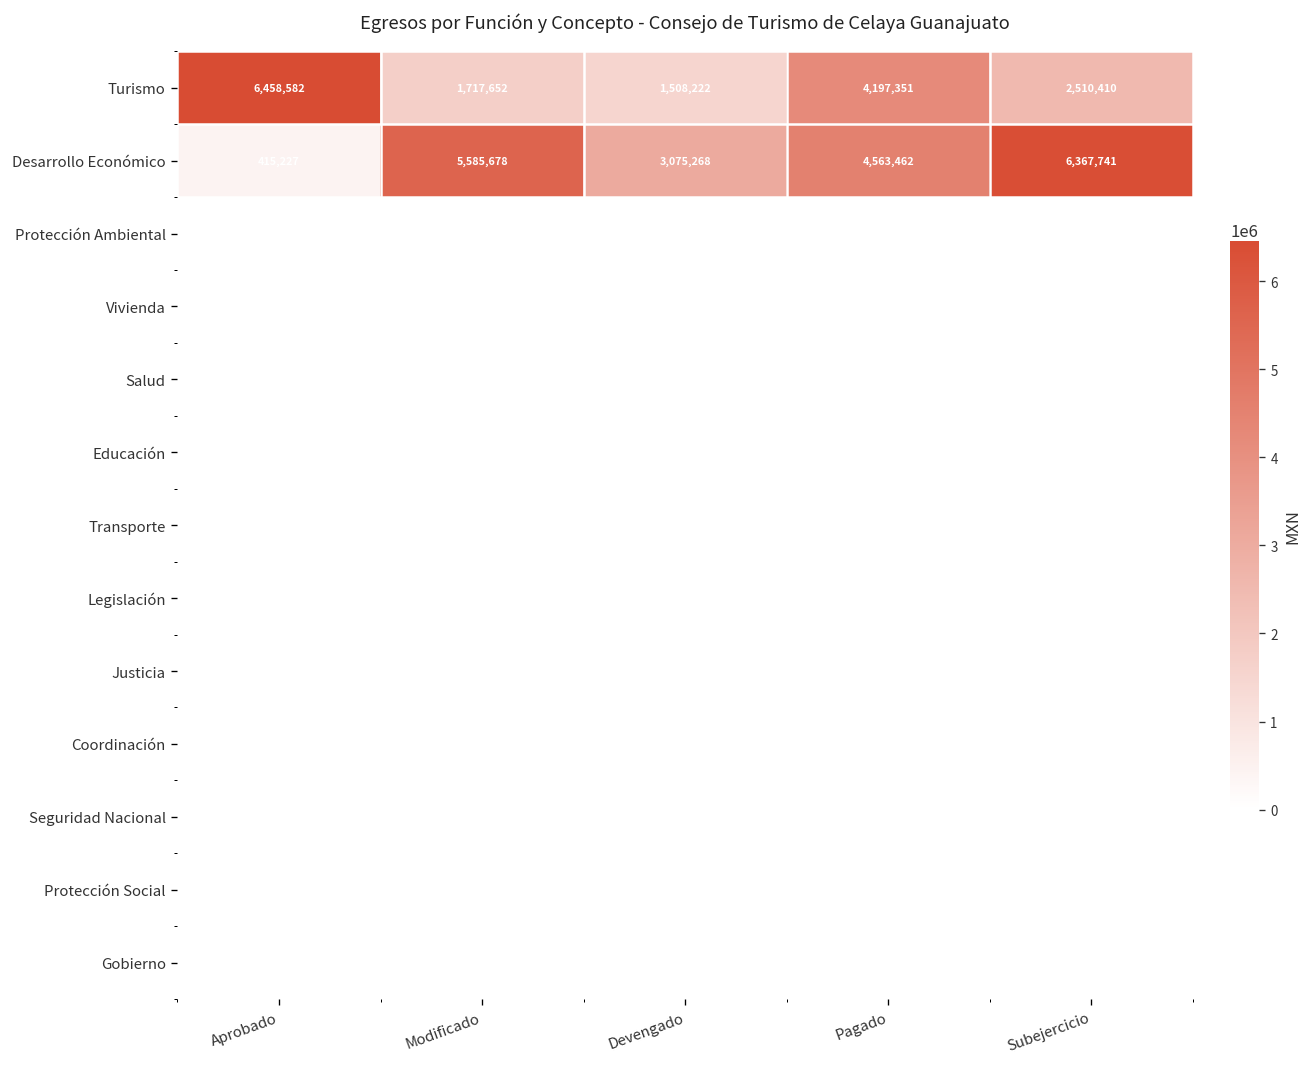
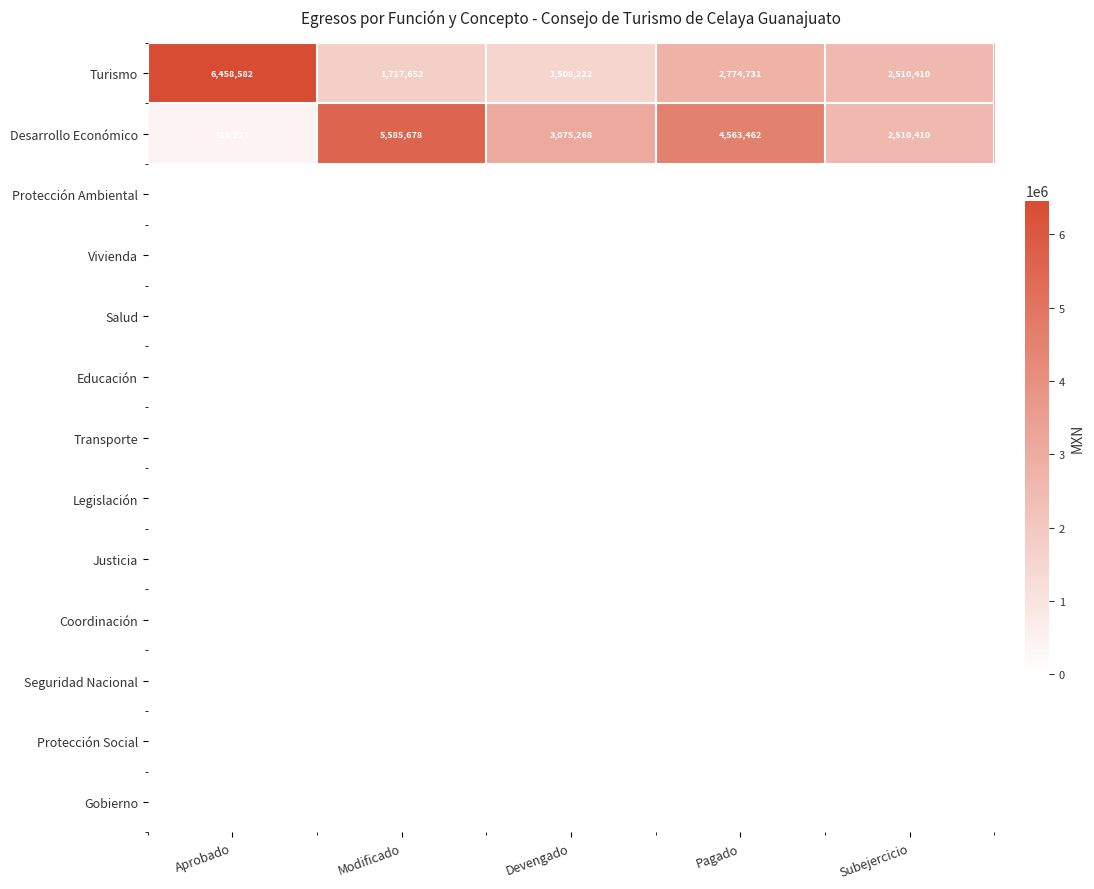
  {
    "Turismo": {
      "Aprobado": "6,458,582",
      "Modificado": "1,717,652",
      "Devengado": "1,508,222",
-     "Pagado": "4,197,351",
+     "Pagado": "2,774,731",
      "Subejercicio": "2,510,410"
    },
    "Desarrollo Económico": {
      "Modificado": "5,585,678",
      "Devengado": "3,075,268",
      "Pagado": "4,563,462",
-     "Subejercicio": "6,367,741"
+     "Subejercicio": "2,510,410"
    }
  }
